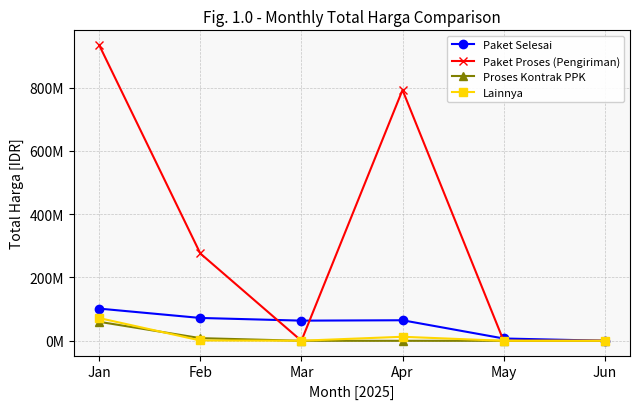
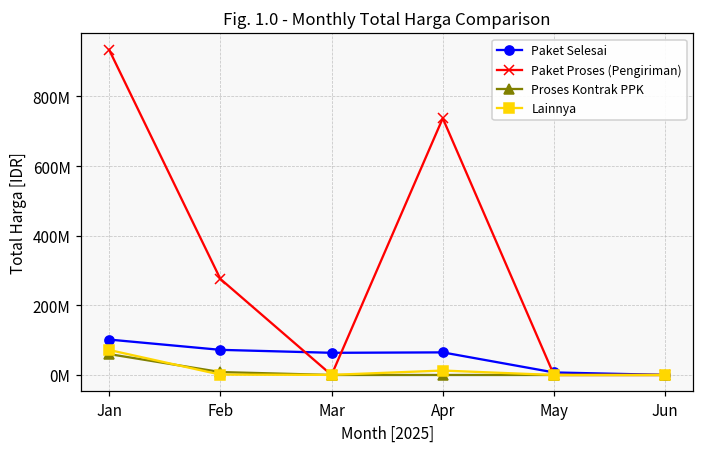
  {
    "Paket Selesai": {
      "Jan": 100000000,
      "Feb": 70000000,
      "Mar": 60000000,
      "Apr": 60000000
    },
    "Paket Proses (Pengiriman)": {
      "Jan": 930000000,
      "Feb": 280000000,
-     "Apr": 790000000
+     "Apr": 740000000
    },
    "Proses Kontrak PPK": {
      "Jan": 60000000,
      "Apr": 0
    },
    "Lainnya": {
      "Jan": 70000000,
      "Apr": 10000000
    }
  }
